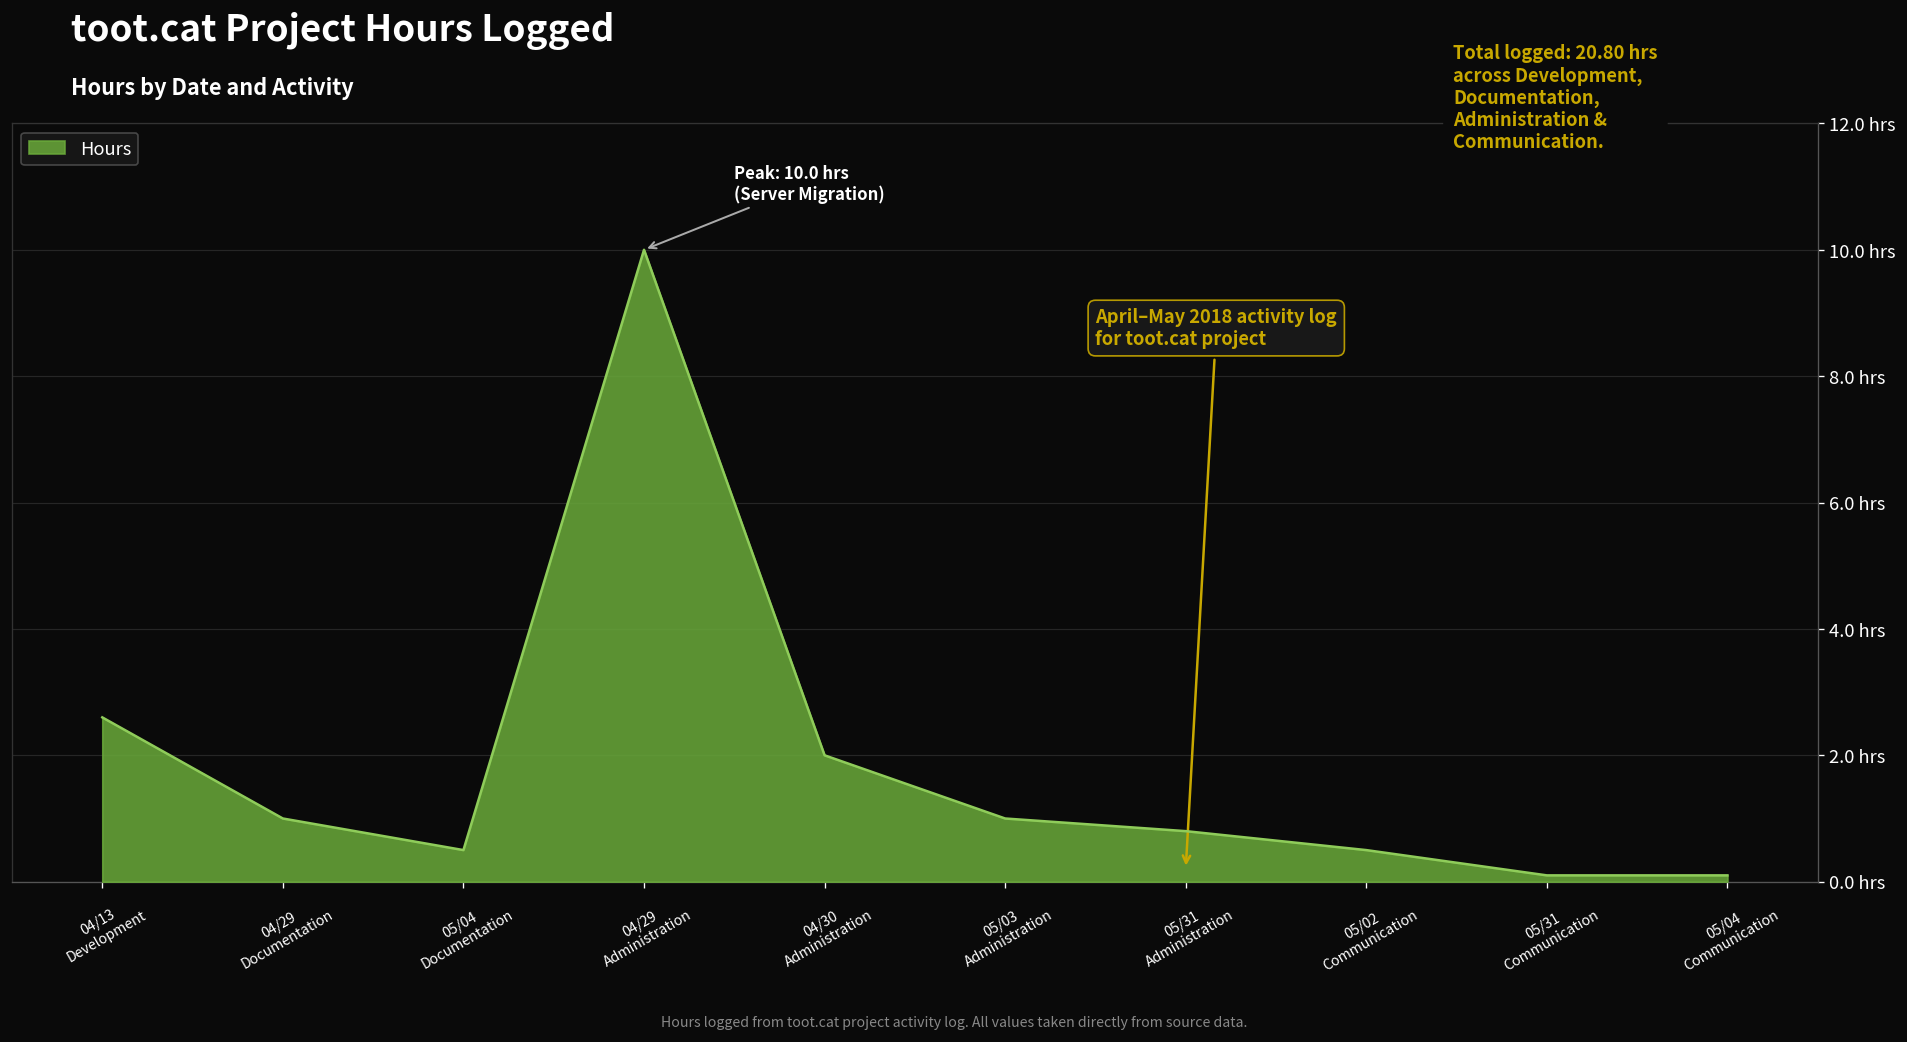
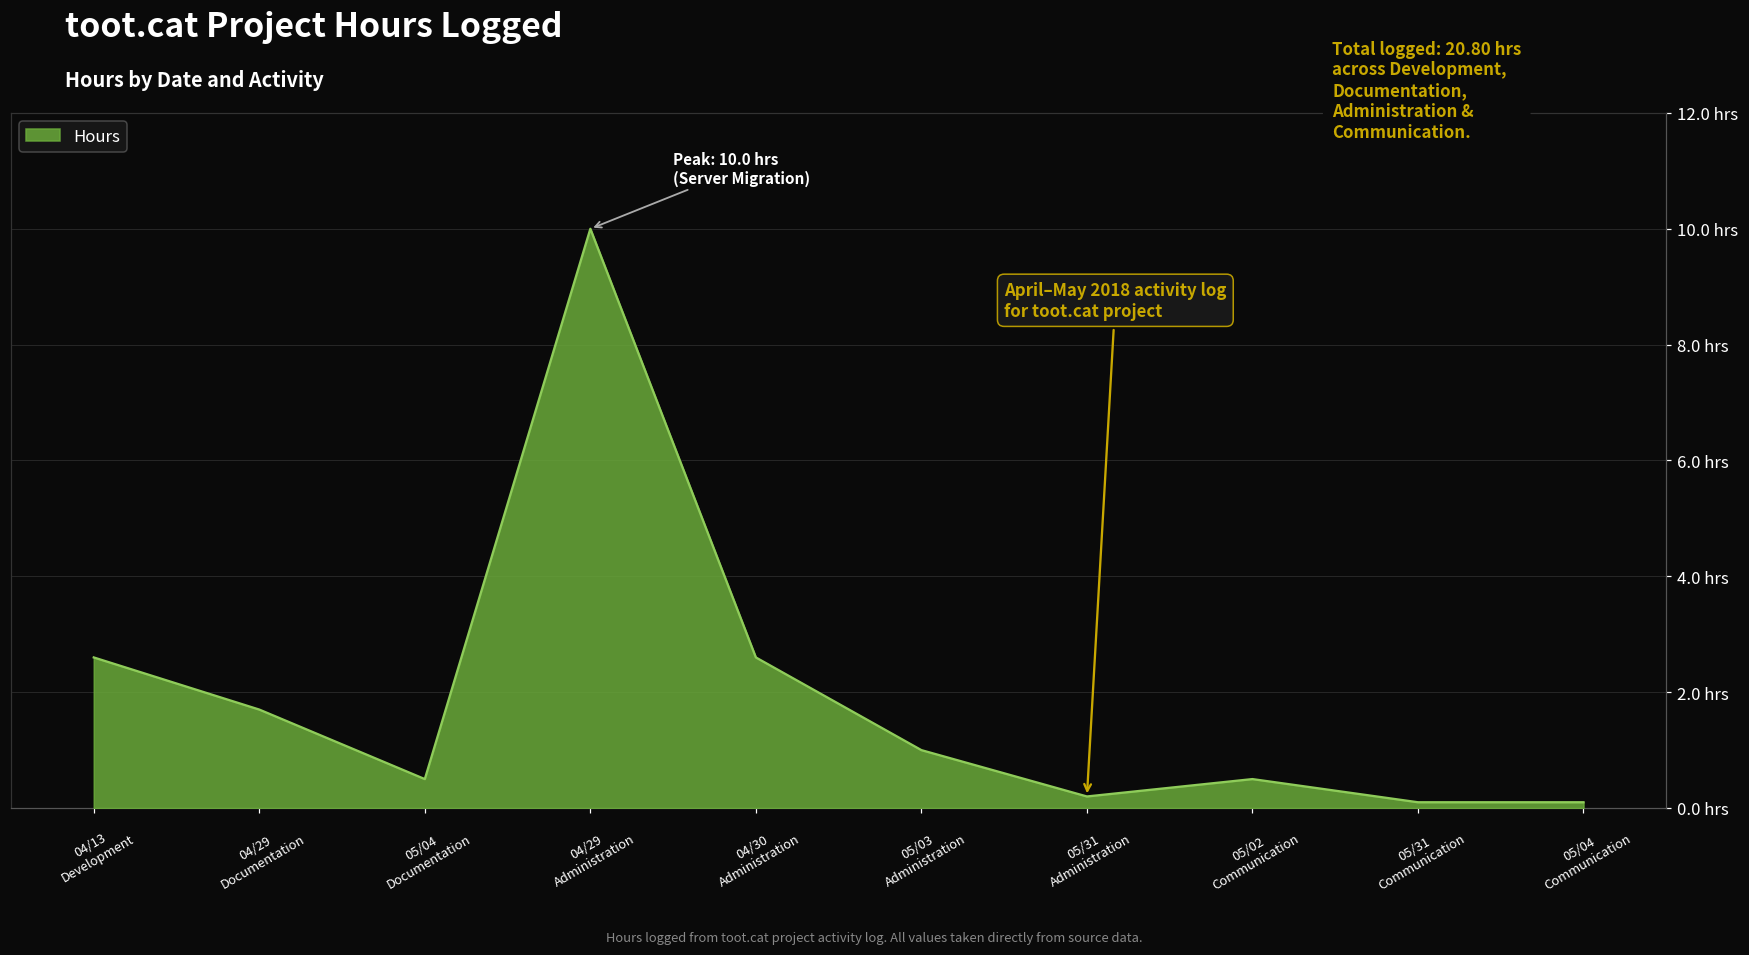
  {
    "04/13 Development": "2.6 hrs",
-   "04/29 Documentation": "1.0 hrs",
+   "04/29 Documentation": "1.7 hrs",
    "05/04 Documentation": "0.5 hrs",
-   "04/30 Administration": "2.0 hrs",
+   "04/30 Administration": "2.6 hrs",
    "05/03 Administration": "1.0 hrs",
-   "05/31 Administration": "0.8 hrs",
+   "05/31 Administration": "0.2 hrs",
    "05/02 Communication": "0.5 hrs",
    "05/31 Communication": "0.1 hrs",
    "05/04 Communication": "0.1 hrs"
  }
